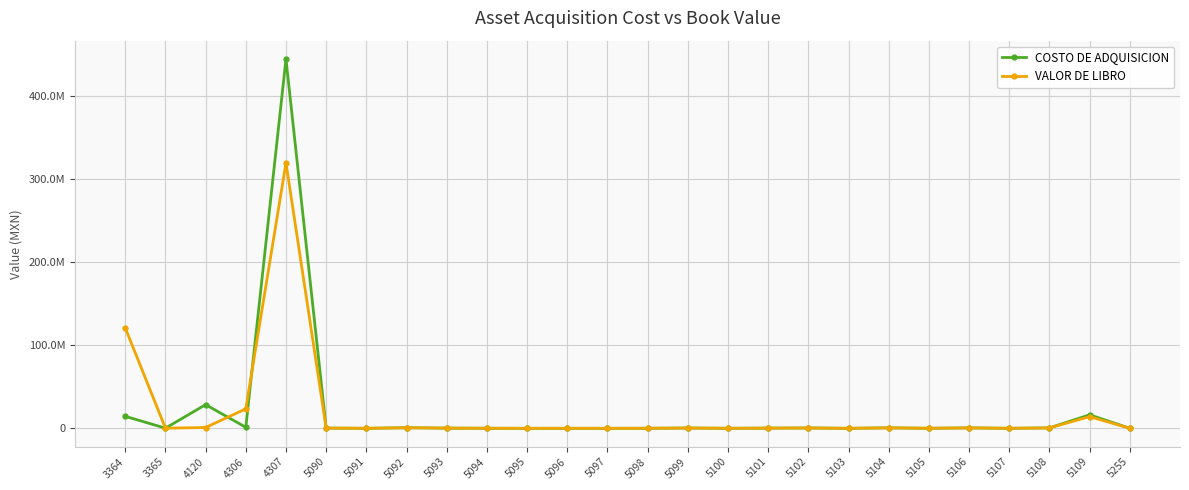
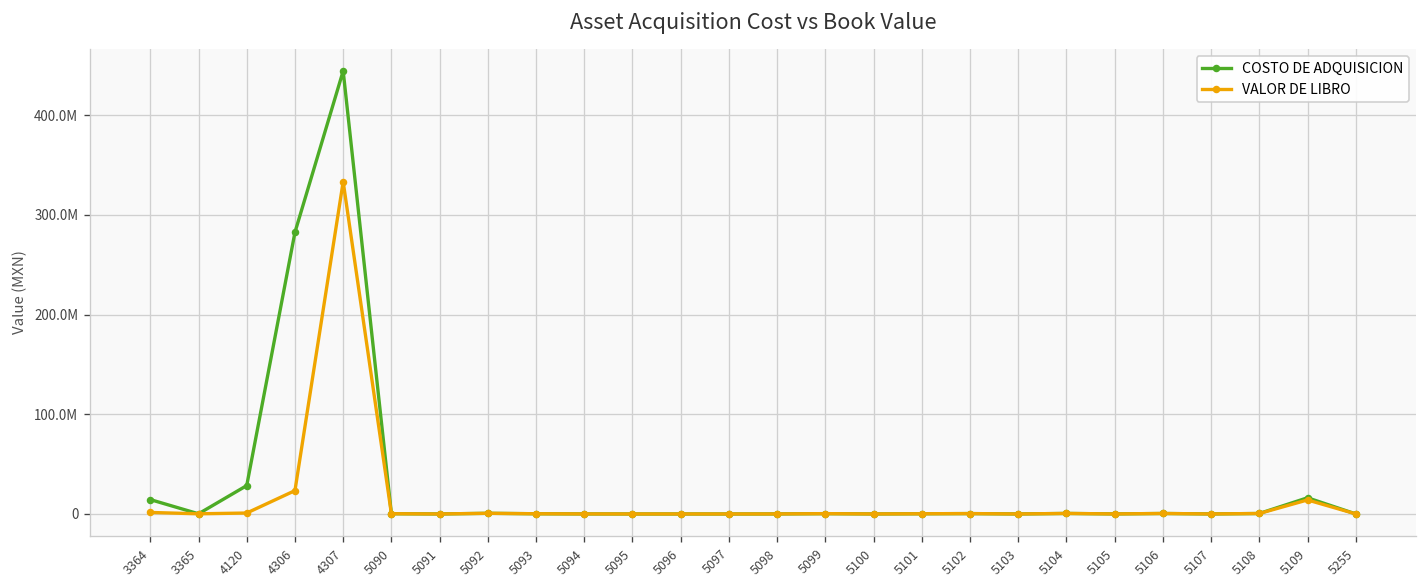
  {
    "COSTO DE ADQUISICION": {
      "3364": 10000000,
      "4120": 30000000,
-     "4306": 0,
+     "4306": 280000000,
      "4307": 440000000
    },
    "VALOR DE LIBRO": {
-     "3364": 120000000,
+     "3364": 0,
      "4120": 0,
      "4306": 20000000,
-     "4307": 320000000
+     "4307": 330000000
    }
  }
